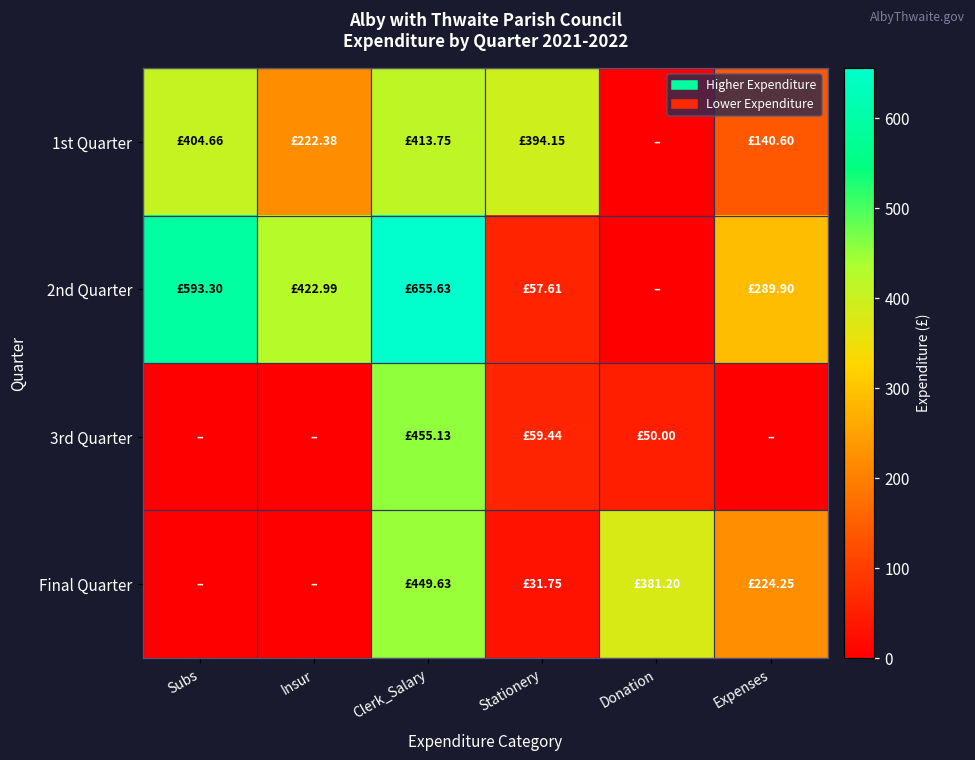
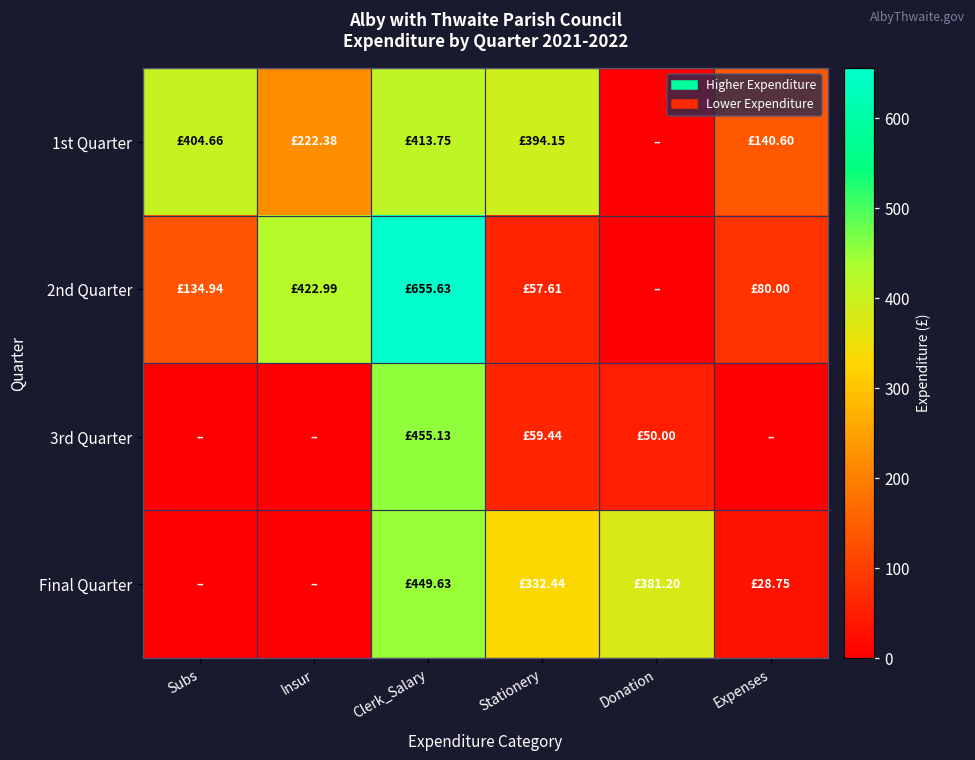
  {
    "1st Quarter": {
      "Subs": "£404.66",
      "Insur": "£222.38",
      "Clerk_Salary": "£413.75",
      "Stationery": "£394.15",
      "Expenses": "£140.60"
    },
    "2nd Quarter": {
-     "Subs": "£593.30",
+     "Subs": "£134.94",
      "Insur": "£422.99",
      "Clerk_Salary": "£655.63",
      "Stationery": "£57.61",
-     "Expenses": "£289.90"
+     "Expenses": "£80.00"
    },
    "3rd Quarter": {
      "Clerk_Salary": "£455.13",
      "Stationery": "£59.44",
      "Donation": "£50.00"
    },
    "Final Quarter": {
      "Clerk_Salary": "£449.63",
-     "Stationery": "£31.75",
+     "Stationery": "£332.44",
      "Donation": "£381.20",
-     "Expenses": "£224.25"
+     "Expenses": "£28.75"
    }
  }
